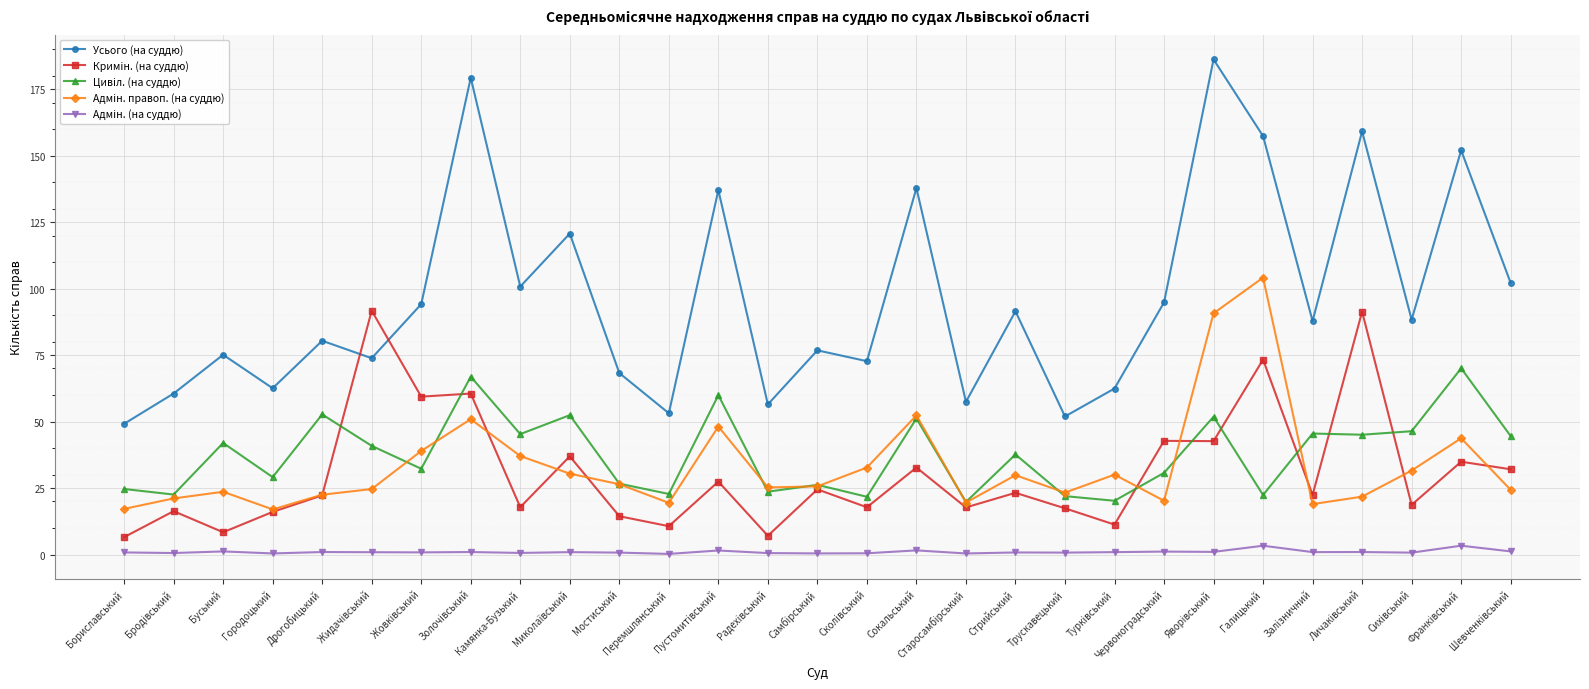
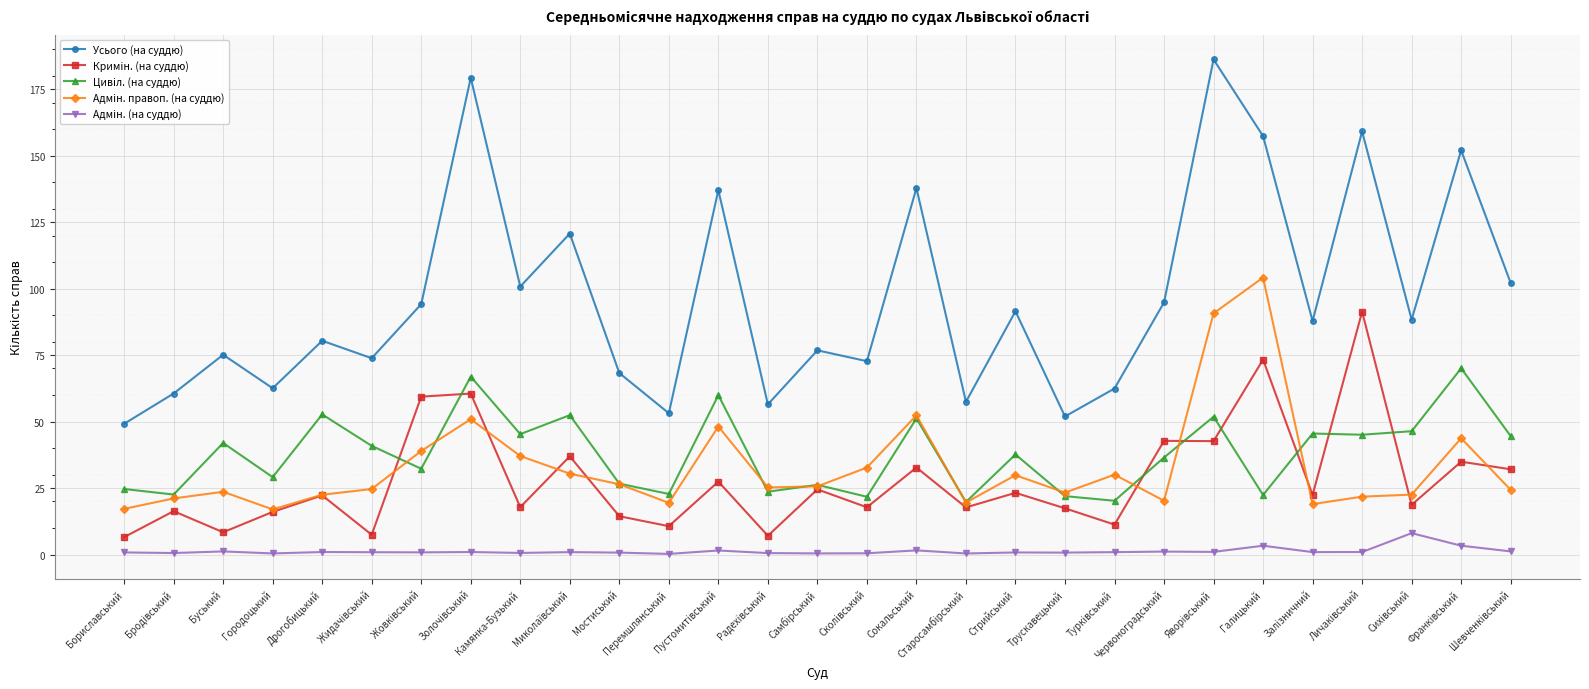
  {
    "Усього (на суддю)": {
      "Бориславський": 49,
      "Бродівський": 61,
      "Буський": 75,
      "Городоцький": 63,
      "Дрогобицький": 80,
      "Жидачівський": 74,
      "Жовківський": 94,
      "Золочівський": 179,
      "Камянка-Бузький": 101,
      "Миколаївський": 121,
      "Мостиський": 68,
      "Перемшлянський": 53,
      "Пустомитівський": 137,
      "Радехівський": 56,
      "Самбірський": 77,
      "Сколівський": 73,
      "Сокальський": 138,
      "Старосамбірський": 57,
      "Стрийський": 91,
      "Трускавецький": 52,
      "Турківський": 62,
      "Червоноградський": 95,
      "Яворівський": 186,
      "Галицький": 157,
      "Залізничний": 88,
      "Личаківський": 159,
      "Сихівський": 88,
      "Франківський": 152,
      "Шевченківський": 102
    },
    "Кримін. (на суддю)": {
      "Бориславський": 7,
      "Бродівський": 16,
      "Буський": 8,
-     "Жидачівський": 92,
+     "Жидачівський": 7,
      "Жовківський": 59,
      "Золочівський": 61,
      "Камянка-Бузький": 18,
      "Миколаївський": 37,
      "Мостиський": 14,
      "Перемшлянський": 11,
      "Пустомитівський": 27,
      "Радехівський": 7,
      "Самбірський": 25,
      "Сколівський": 18,
      "Сокальський": 33,
      "Старосамбірський": 18,
      "Стрийський": 23,
      "Трускавецький": 17,
      "Турківський": 11,
      "Червоноградський": 43,
      "Яворівський": 43,
      "Галицький": 73,
      "Залізничний": 22,
      "Личаківський": 91,
      "Сихівський": 19,
      "Франківський": 35,
      "Шевченківський": 32
    },
    "Цивіл. (на суддю)": {
      "Бориславський": 25,
      "Бродівський": 23,
      "Буський": 42,
      "Городоцький": 29,
      "Дрогобицький": 53,
      "Жидачівський": 41,
      "Жовківський": 32,
      "Золочівський": 67,
      "Камянка-Бузький": 45,
      "Миколаївський": 52,
      "Перемшлянський": 23,
      "Пустомитівський": 60,
      "Радехівський": 24,
      "Сколівський": 22,
      "Сокальський": 51,
      "Стрийський": 38,
      "Трускавецький": 22,
      "Турківський": 20,
-     "Червоноградський": 31,
+     "Червоноградський": 37,
      "Яворівський": 52,
      "Галицький": 22,
      "Залізничний": 46,
      "Личаківський": 45,
      "Сихівський": 46,
      "Франківський": 70,
      "Шевченківський": 45
    },
    "Адмін. правоп. (на суддю)": {
      "Бориславський": 17,
      "Бродівський": 21,
      "Буський": 24,
      "Жидачівський": 25,
      "Жовківський": 39,
      "Золочівський": 51,
      "Камянка-Бузький": 37,
      "Миколаївський": 30,
      "Перемшлянський": 19,
      "Пустомитівський": 48,
      "Радехівський": 25,
      "Сколівський": 33,
      "Сокальський": 52,
      "Стрийський": 30,
      "Трускавецький": 23,
      "Турківський": 30,
      "Червоноградський": 20,
      "Яворівський": 91,
      "Галицький": 104,
      "Залізничний": 19,
      "Личаківський": 22,
-     "Сихівський": 32,
+     "Сихівський": 23,
      "Франківський": 44,
      "Шевченківський": 24
    },
    "Адмін. (на суддю)": {
      "Бориславський": 1,
      "Бродівський": 1,
      "Буський": 1,
      "Городоцький": 0,
      "Дрогобицький": 1,
      "Жидачівський": 1,
      "Жовківський": 1,
      "Золочівський": 1,
      "Камянка-Бузький": 1,
      "Миколаївський": 1,
      "Мостиський": 1,
      "Перемшлянський": 0,
      "Пустомитівський": 2,
      "Радехівський": 1,
      "Самбірський": 0,
      "Сколівський": 0,
      "Сокальський": 2,
      "Старосамбірський": 0,
      "Стрийський": 1,
      "Трускавецький": 1,
      "Турківський": 1,
      "Червоноградський": 1,
      "Яворівський": 1,
      "Галицький": 3,
      "Залізничний": 1,
      "Личаківський": 1,
-     "Сихівський": 1,
+     "Сихівський": 8,
      "Франківський": 3,
      "Шевченківський": 1
    }
  }
